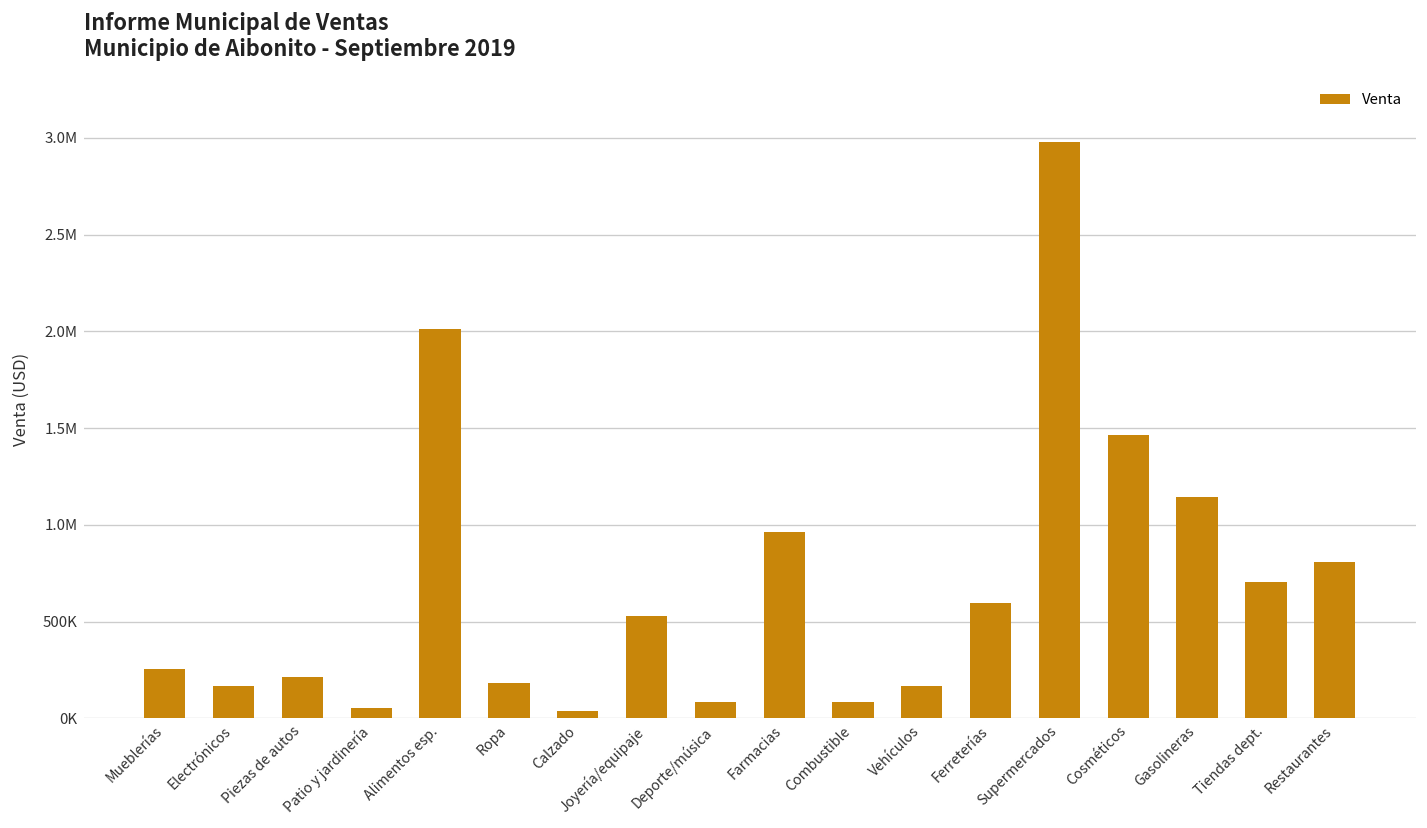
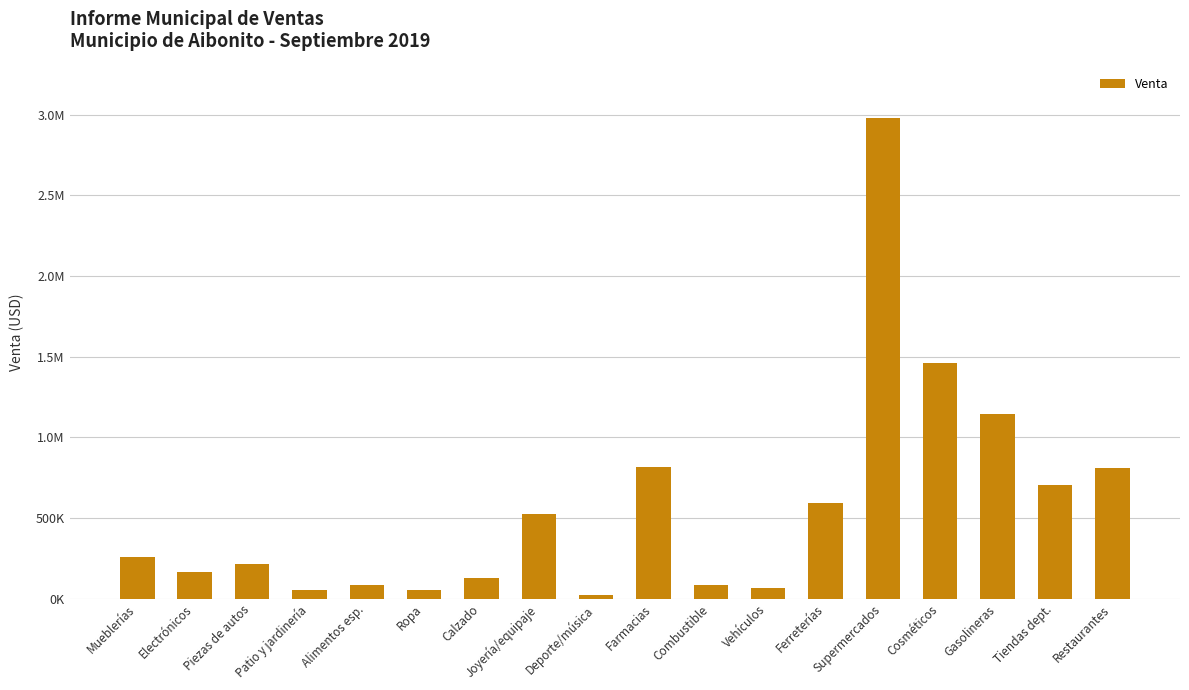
  {
    "Mueblerías": 260000,
    "Electrónicos": 170000,
    "Piezas de autos": 210000,
    "Patio y jardinería": 50000,
-   "Alimentos esp.": 2010000,
-   "Ropa": 180000,
-   "Calzado": 40000,
+   "Alimentos esp.": 90000,
+   "Ropa": 50000,
+   "Calzado": 130000,
    "Joyería/equipaje": 530000,
-   "Deporte/música": 90000,
-   "Farmacias": 960000,
+   "Deporte/música": 20000,
+   "Farmacias": 820000,
    "Combustible": 80000,
-   "Vehículos": 170000,
+   "Vehículos": 70000,
    "Ferreterías": 590000,
    "Supermercados": 2980000,
    "Cosméticos": 1460000,
    "Gasolineras": 1140000,
    "Tiendas dept.": 700000,
    "Restaurantes": 810000
  }
